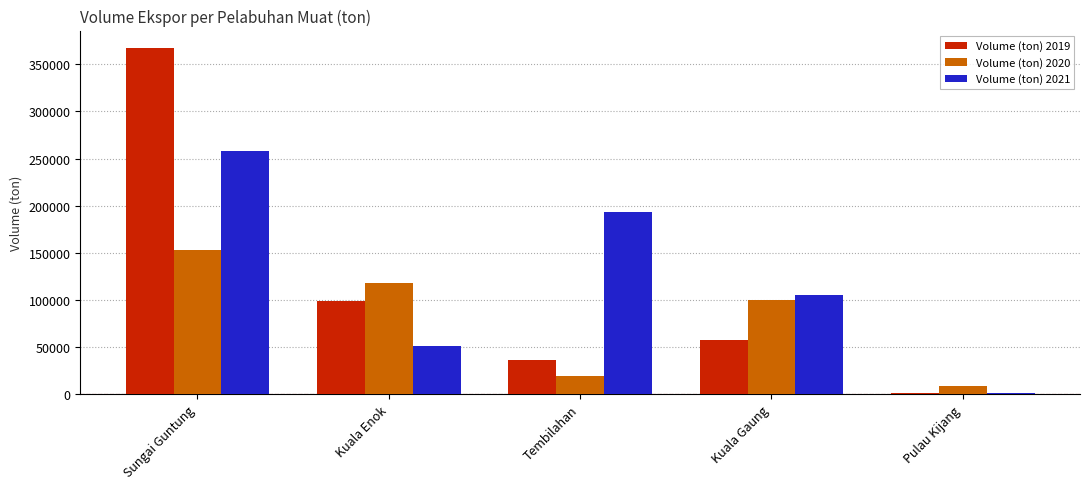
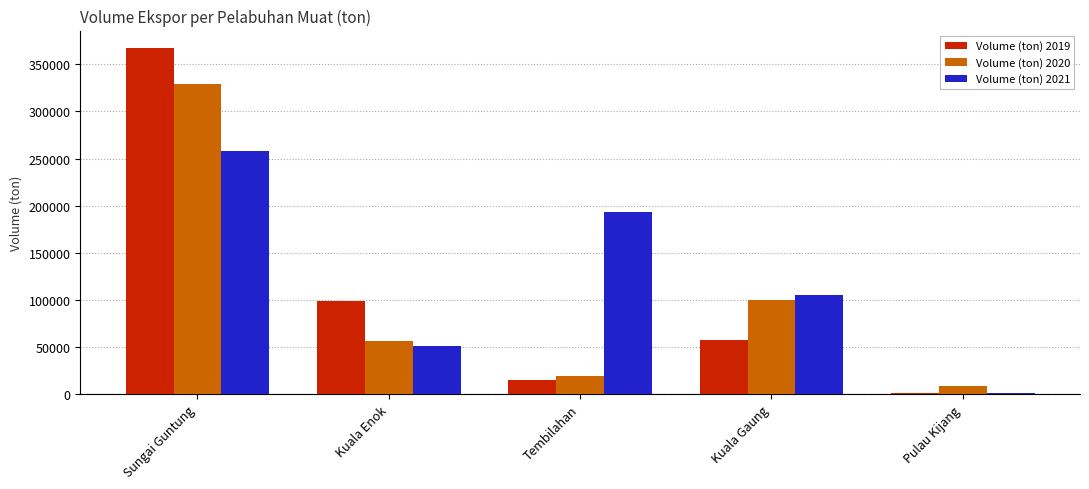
  {
    "Volume (ton) 2019": {
      "Sungai Guntung": 370000,
      "Kuala Enok": 100000,
-     "Tembilahan": 40000,
+     "Tembilahan": 20000,
      "Kuala Gaung": 60000
    },
    "Volume (ton) 2020": {
-     "Sungai Guntung": 150000,
-     "Kuala Enok": 120000,
+     "Sungai Guntung": 330000,
+     "Kuala Enok": 60000,
      "Tembilahan": 20000,
      "Kuala Gaung": 100000,
      "Pulau Kijang": 10000
    },
    "Volume (ton) 2021": {
      "Sungai Guntung": 260000,
      "Kuala Enok": 50000,
      "Tembilahan": 190000,
      "Kuala Gaung": 100000
    }
  }
